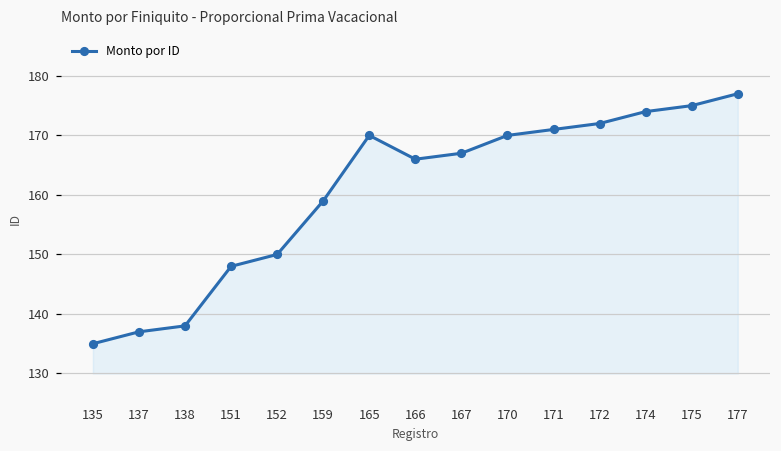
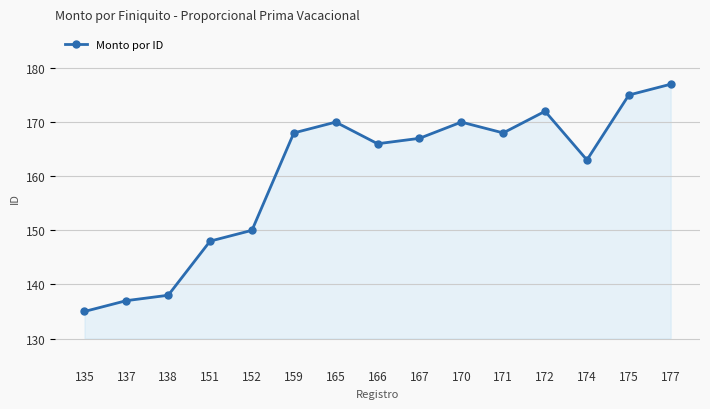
  {
    "135": 135,
    "137": 137,
    "138": 138,
    "151": 148,
    "152": 150,
-   "159": 159,
+   "159": 168,
    "165": 170,
    "166": 166,
    "167": 167,
    "170": 170,
-   "171": 171,
+   "171": 168,
    "172": 172,
-   "174": 174,
+   "174": 163,
    "175": 175,
    "177": 177
  }
